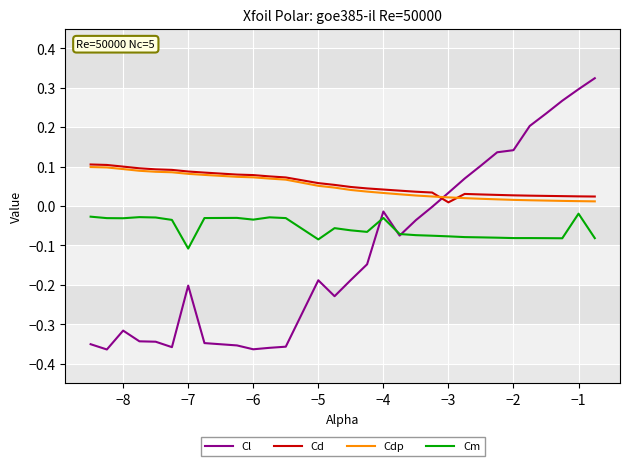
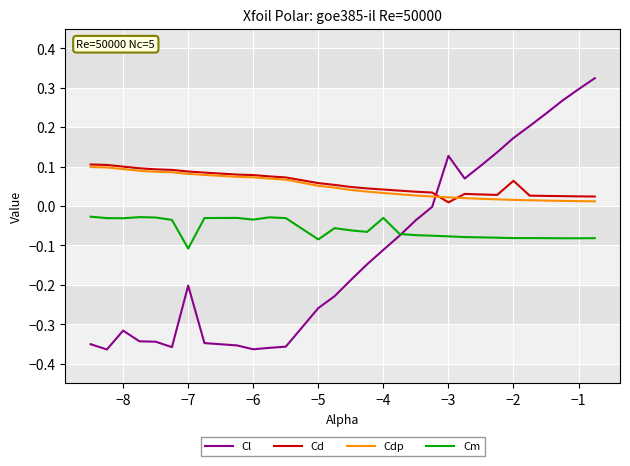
  {
    "Cl": {
      "−8": -0.32,
      "−7": -0.20,
      "−6": -0.36,
-     "−5": -0.19,
-     "−4": -0.01,
-     "−3": 0.03,
-     "−2": 0.14,
+     "−5": -0.26,
+     "−4": -0.11,
+     "−3": 0.13,
+     "−2": 0.17,
      "−1": 0.30
    },
    "Cd": {
      "−5": 0.06,
      "−4": 0.04,
      "−3": 0.01,
-     "−2": 0.03,
+     "−2": 0.06,
      "−1": 0.02
    },
    "Cdp": {
      "−5": 0.05,
      "−4": 0.03,
      "−3": 0.02,
      "−2": 0.02,
      "−1": 0.01
    },
    "Cm": {
      "−8": -0.03,
      "−7": -0.11,
      "−6": -0.03,
      "−5": -0.08,
      "−4": -0.03,
      "−3": -0.08,
      "−2": -0.08,
-     "−1": -0.02
+     "−1": -0.08
    }
  }
